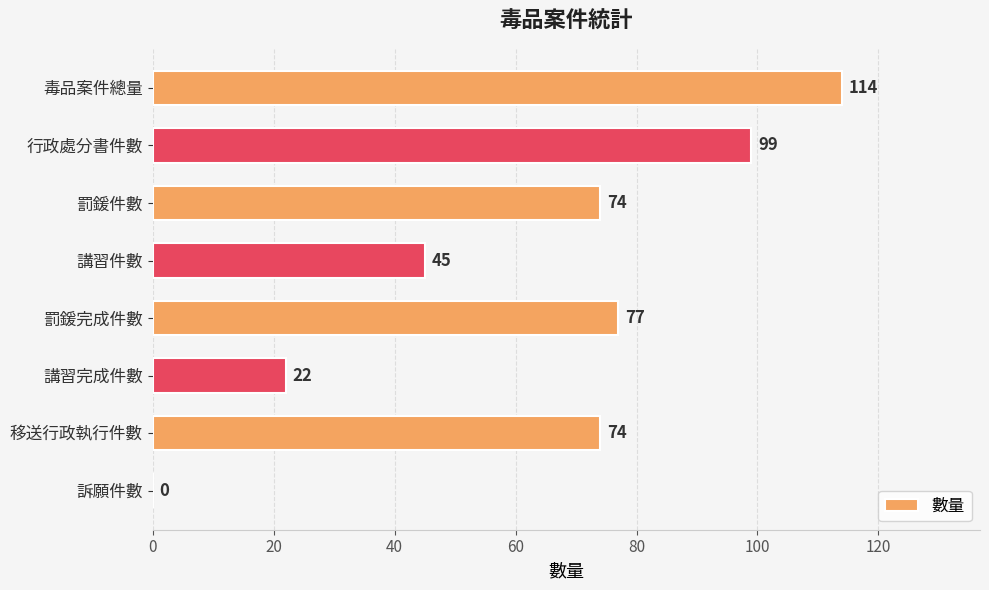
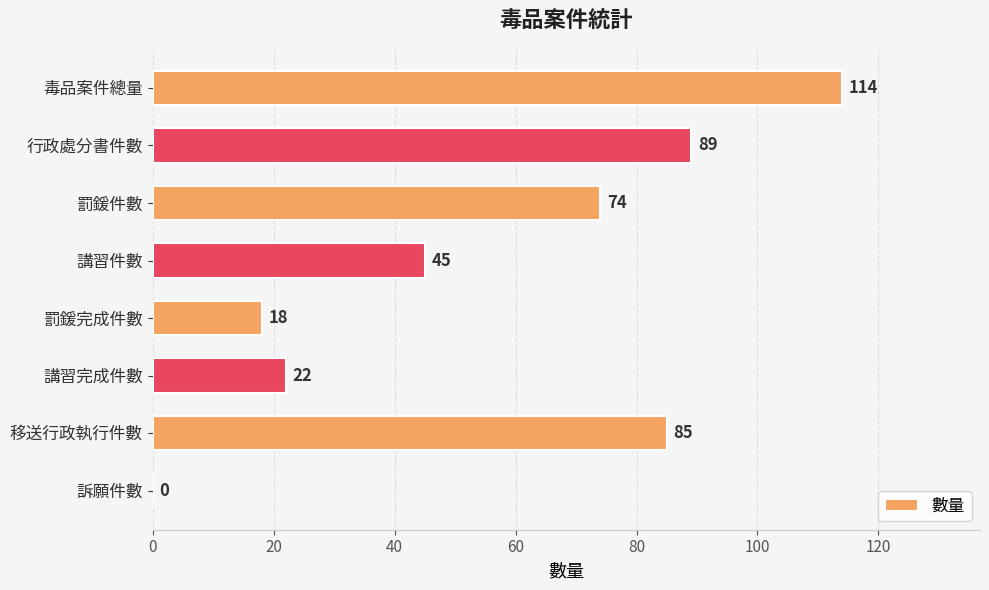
  {
    "毒品案件總量": 114,
-   "行政處分書件數": 99,
+   "行政處分書件數": 89,
    "罰鍰件數": 74,
    "講習件數": 45,
-   "罰鍰完成件數": 77,
+   "罰鍰完成件數": 18,
    "講習完成件數": 22,
-   "移送行政執行件數": 74,
+   "移送行政執行件數": 85,
    "訴願件數": 0
  }
